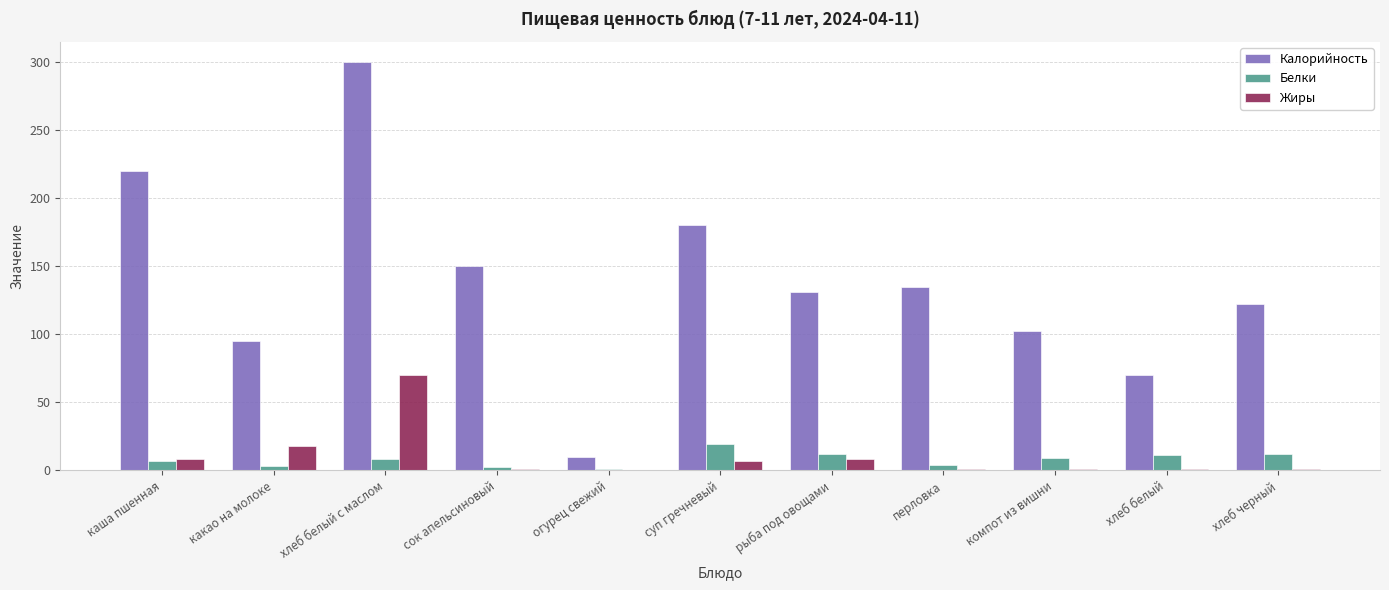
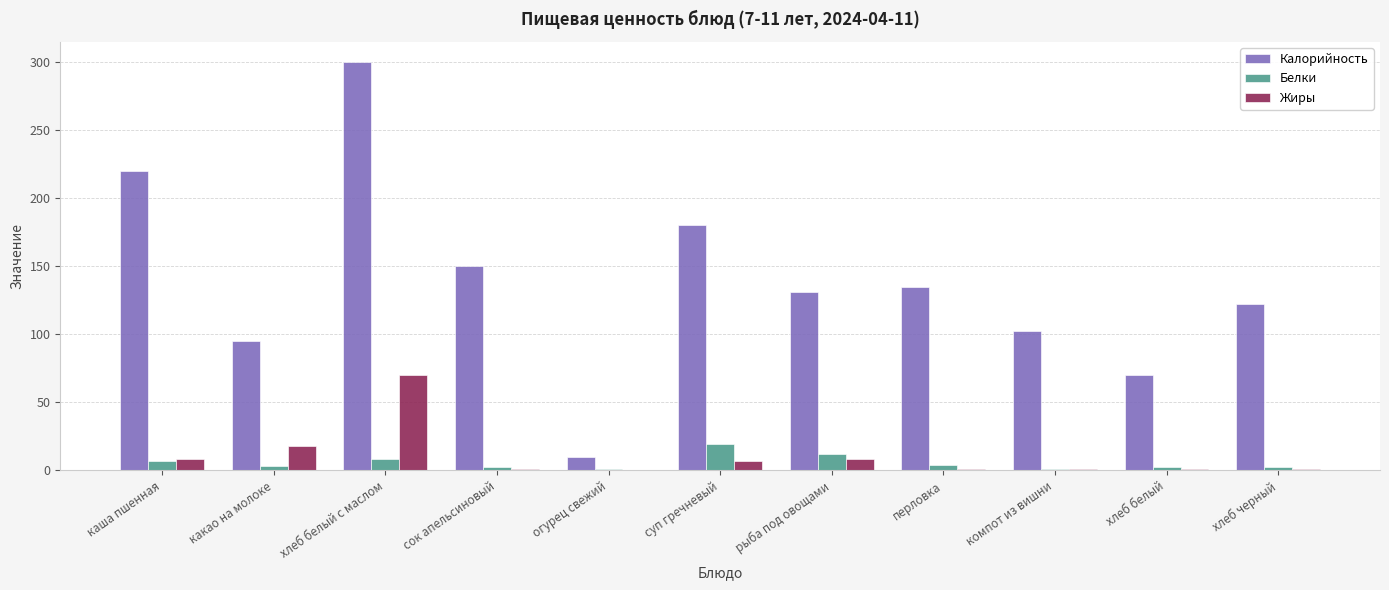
  {
    "Калорийность": {
      "каша пшенная": 220,
      "какао на молоке": 95,
      "хлеб белый с маслом": 300,
      "сок апельсиновый": 150,
      "огурец свежий": 10,
      "суп гречневый": 180,
      "рыба под овощами": 131,
      "перловка": 135,
      "компот из вишни": 102,
      "хлеб белый": 70,
      "хлеб черный": 122
    },
    "Белки": {
      "каша пшенная": 7,
      "какао на молоке": 3,
      "хлеб белый с маслом": 8,
      "сок апельсиновый": 2,
      "суп гречневый": 19,
      "рыба под овощами": 12,
      "перловка": 4,
-     "компот из вишни": 9,
-     "хлеб белый": 11,
-     "хлеб черный": 12
+     "компот из вишни": 1,
+     "хлеб белый": 2,
+     "хлеб черный": 2
    },
    "Жиры": {
      "каша пшенная": 8,
      "какао на молоке": 18,
      "хлеб белый с маслом": 70,
      "огурец свежий": 0,
      "суп гречневый": 7,
      "рыба под овощами": 8
    }
  }
